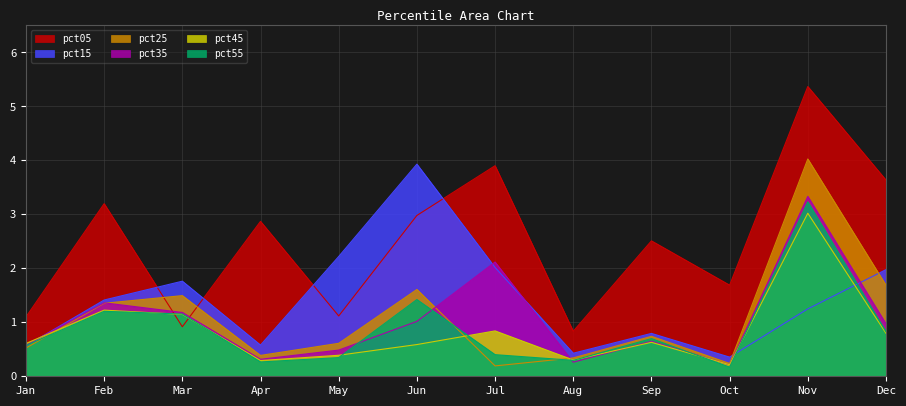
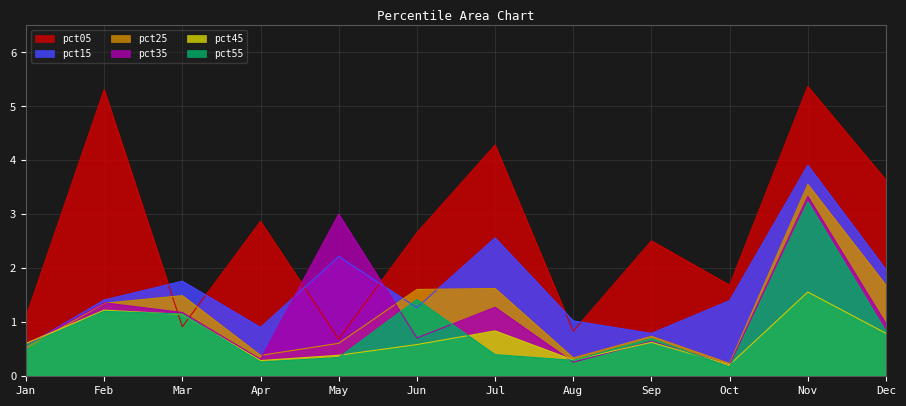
  {
    "pct05": {
      "Jan": 1.1,
-     "Feb": 3.2,
+     "Feb": 5.3,
      "Mar": 0.9,
      "Apr": 2.9,
-     "May": 1.1,
-     "Jun": 3.0,
-     "Jul": 3.9,
+     "May": 0.7,
+     "Jun": 2.7,
+     "Jul": 4.3,
      "Aug": 0.8,
      "Sep": 2.5,
      "Oct": 1.7,
      "Nov": 5.4,
      "Dec": 3.6
    },
    "pct15": {
      "Feb": 1.4,
      "Mar": 1.8,
-     "Apr": 0.6,
+     "Apr": 0.9,
      "May": 2.2,
-     "Jun": 3.9,
-     "Jul": 2.0,
-     "Aug": 0.4,
+     "Jun": 1.3,
+     "Jul": 2.6,
+     "Aug": 1.0,
      "Sep": 0.8,
-     "Oct": 0.4,
-     "Nov": 1.2,
+     "Oct": 1.4,
+     "Nov": 3.9,
      "Dec": 2.0
    },
    "pct25": {
      "Mar": 1.5,
      "Apr": 0.4,
      "May": 0.6,
      "Jun": 1.6,
-     "Jul": 0.2,
-     "Nov": 4.0,
+     "Jul": 1.6,
+     "Nov": 3.6,
      "Dec": 1.7
    },
    "pct35": {
-     "May": 0.5,
-     "Jun": 1.0,
-     "Jul": 2.1,
+     "May": 3.0,
+     "Jun": 0.7,
+     "Jul": 1.3,
      "Nov": 3.3,
      "Dec": 1.0
    },
    "pct45": {
      "Jun": 0.6,
      "Jul": 0.8,
-     "Nov": 3.0
+     "Nov": 1.6
    },
    "pct55": {
      "Jun": 1.4,
      "Jul": 0.4,
      "Nov": 3.2
    }
  }
